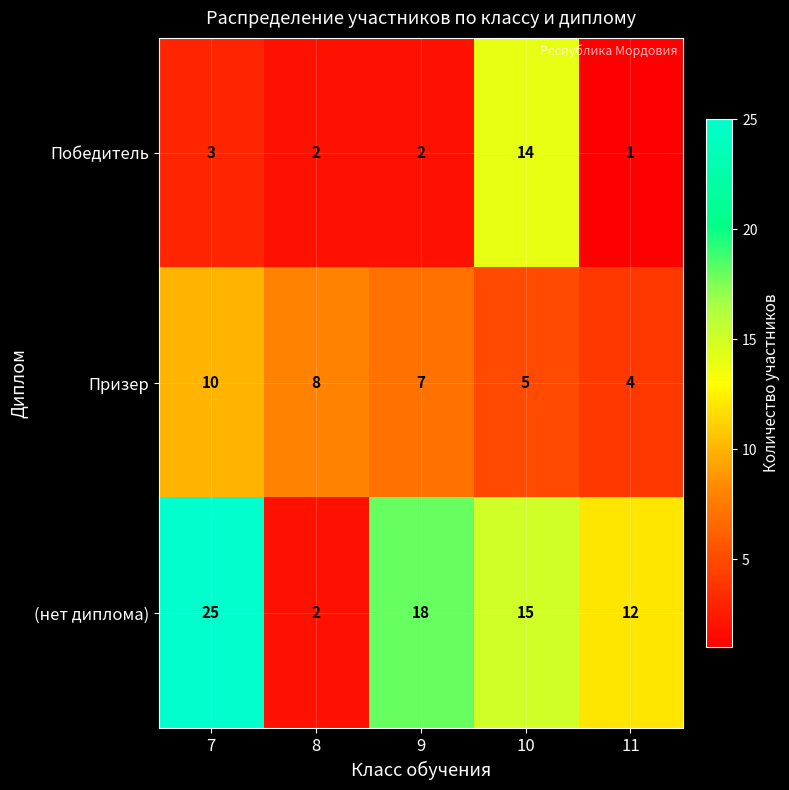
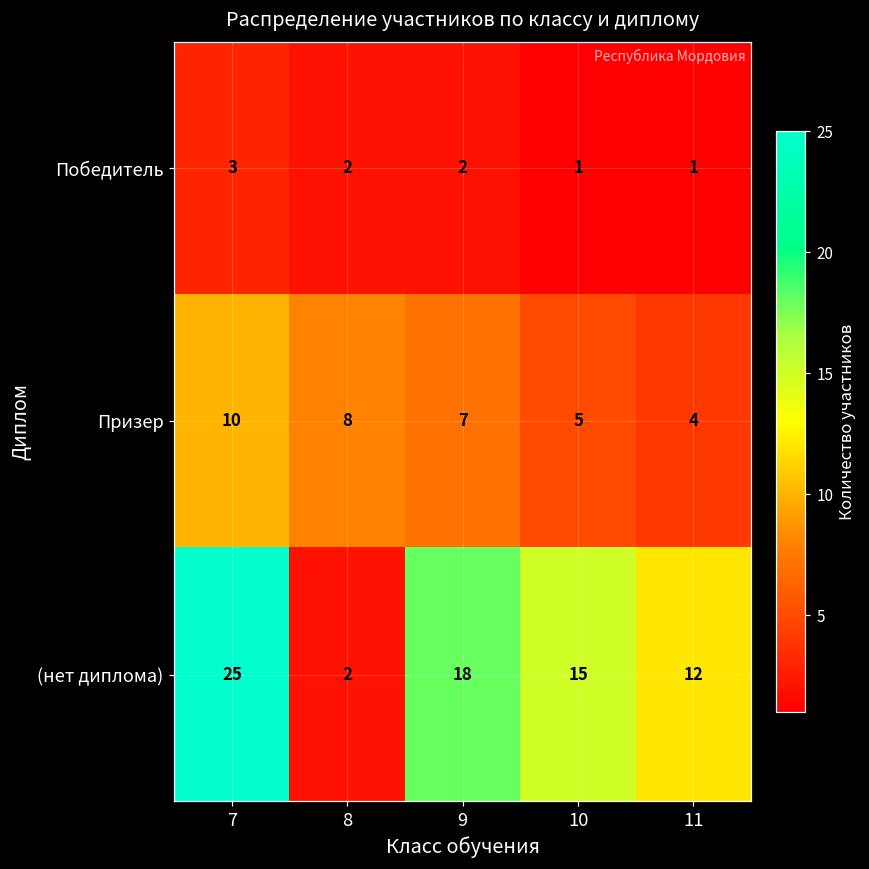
  {
    "Победитель": {
      "7": 3,
      "8": 2,
      "9": 2,
-     "10": 14
+     "10": 1
    },
    "Призер": {
      "7": 10,
      "8": 8,
      "9": 7,
      "10": 5,
      "11": 4
    },
    "(нет диплома)": {
      "7": 25,
      "8": 2,
      "9": 18,
      "10": 15,
      "11": 12
    }
  }
